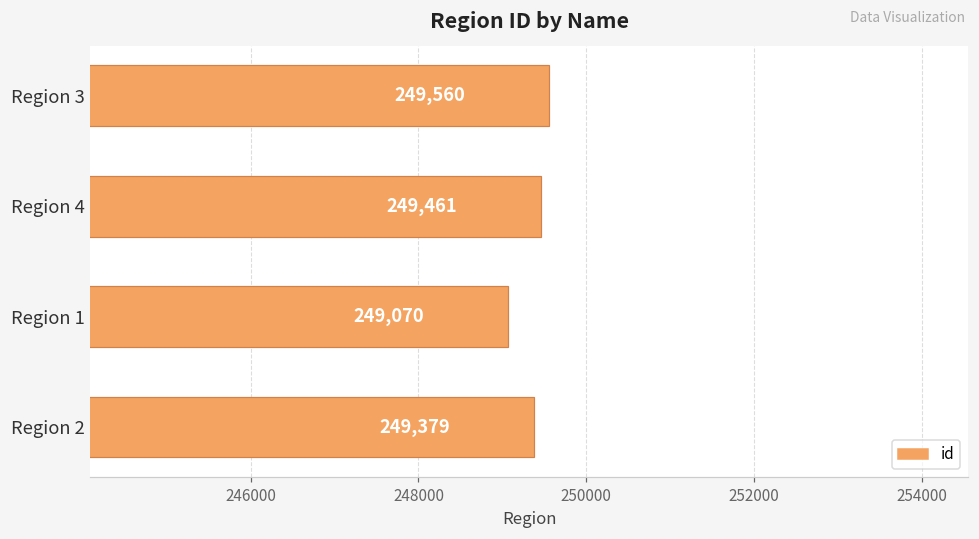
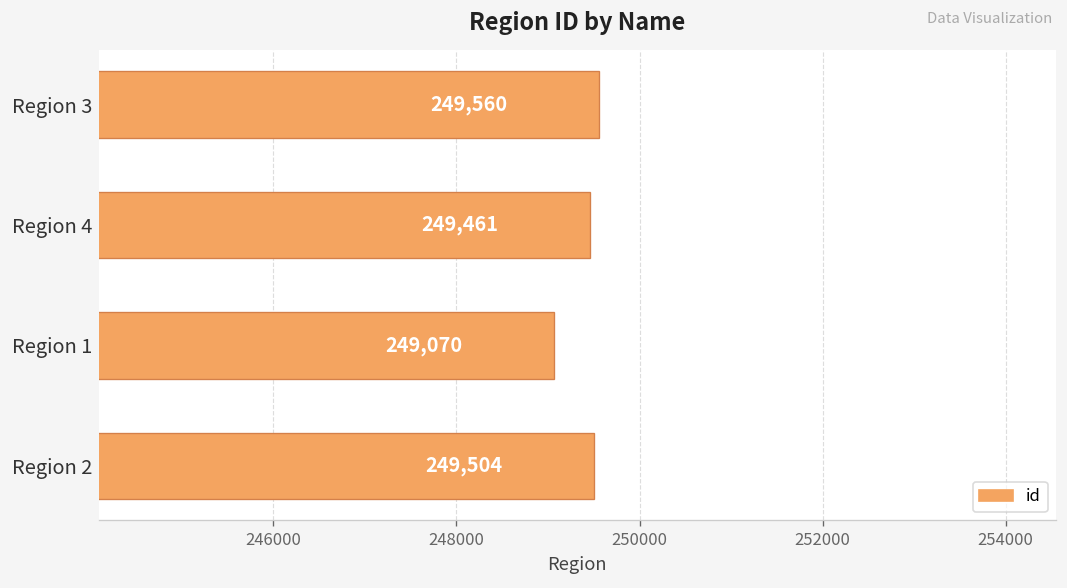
  {
    "Region 3": "249,560",
    "Region 4": "249,461",
    "Region 1": "249,070",
-   "Region 2": "249,379"
+   "Region 2": "249,504"
  }
